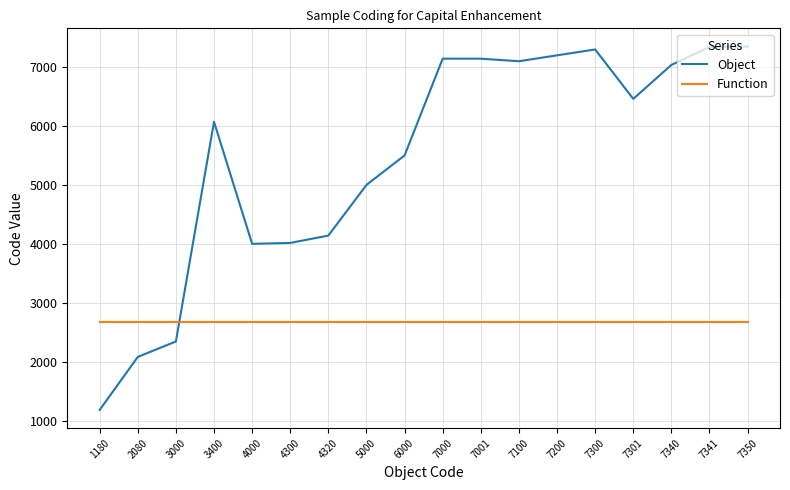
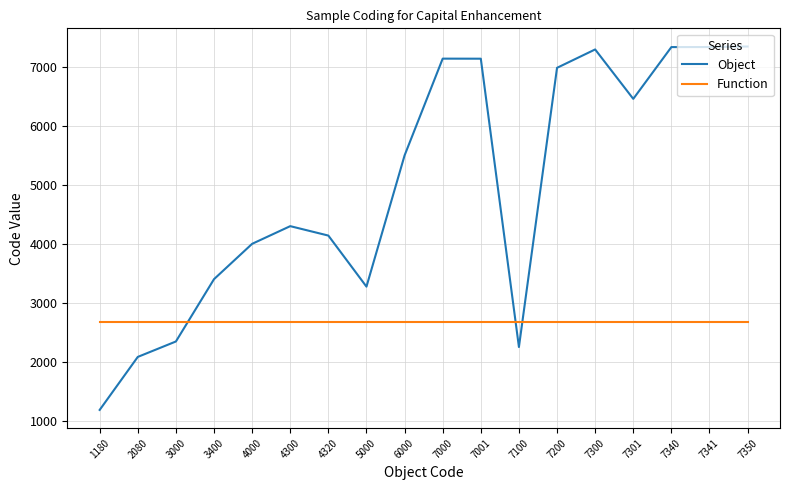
  {
    "Object": {
      "1180": 1200,
      "2080": 2100,
      "3000": 2300,
-     "3400": 6100,
+     "3400": 3400,
      "4000": 4000,
-     "4300": 4000,
+     "4300": 4300,
      "4320": 4100,
-     "5000": 5000,
+     "5000": 3300,
      "6000": 5500,
      "7000": 7100,
      "7001": 7100,
-     "7100": 7100,
-     "7200": 7200,
+     "7100": 2200,
+     "7200": 7000,
      "7300": 7300,
      "7301": 6500,
-     "7340": 7000
+     "7340": 7300
    },
    "Function": {
      "1180": 2700,
      "2080": 2700,
      "3000": 2700,
      "3400": 2700,
      "4000": 2700,
      "4300": 2700,
      "4320": 2700,
      "5000": 2700,
      "6000": 2700,
      "7000": 2700,
      "7001": 2700,
      "7100": 2700,
      "7200": 2700,
      "7300": 2700,
      "7301": 2700,
      "7340": 2700,
      "7341": 2700,
      "7350": 2700
    }
  }
